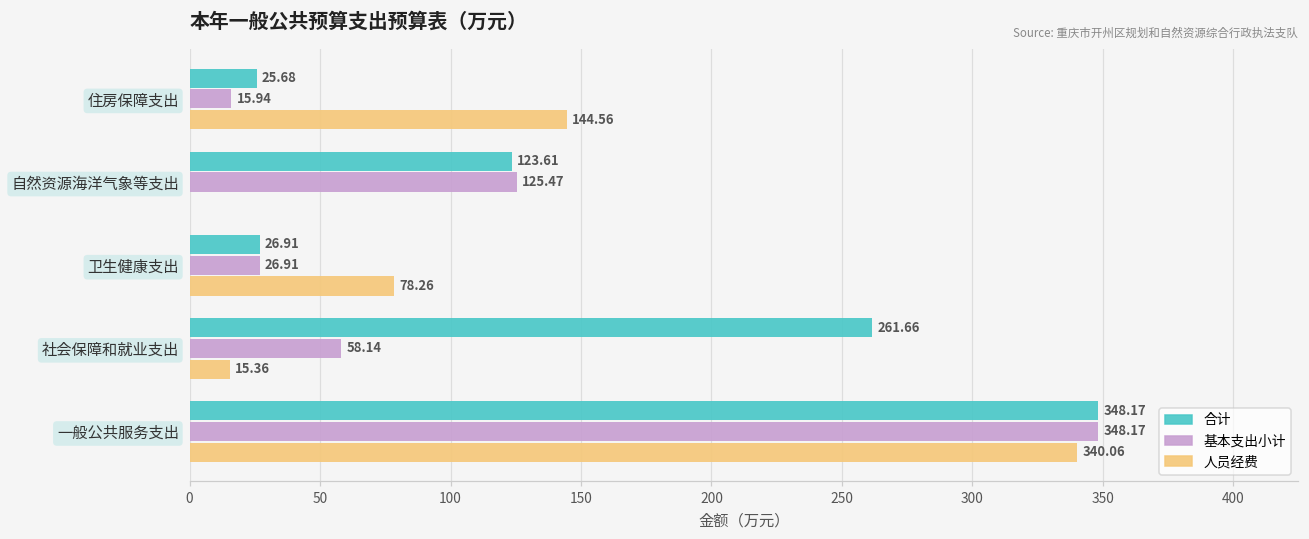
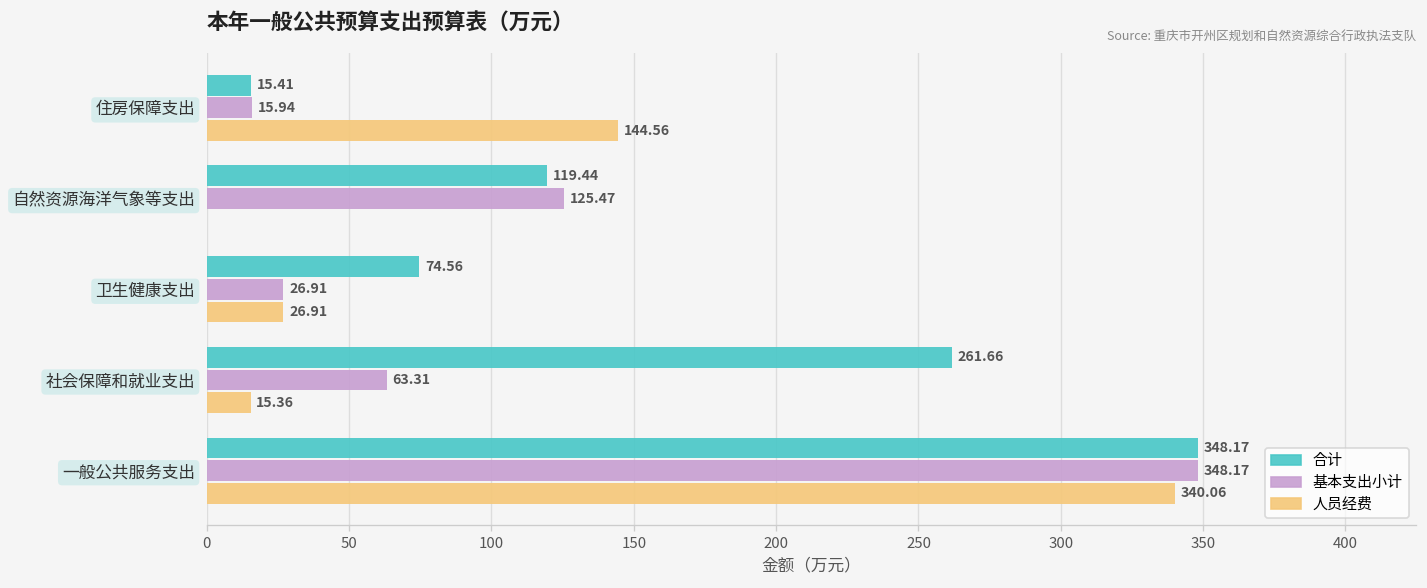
  {
    "合计": {
-     "住房保障支出": 25.68,
-     "自然资源海洋气象等支出": 123.61,
-     "卫生健康支出": 26.91,
+     "住房保障支出": 15.41,
+     "自然资源海洋气象等支出": 119.44,
+     "卫生健康支出": 74.56,
      "社会保障和就业支出": 261.66,
      "一般公共服务支出": 348.17
    },
    "基本支出小计": {
      "住房保障支出": 15.94,
      "自然资源海洋气象等支出": 125.47,
      "卫生健康支出": 26.91,
-     "社会保障和就业支出": 58.14,
+     "社会保障和就业支出": 63.31,
      "一般公共服务支出": 348.17
    },
    "人员经费": {
      "住房保障支出": 144.56,
-     "卫生健康支出": 78.26,
+     "卫生健康支出": 26.91,
      "社会保障和就业支出": 15.36,
      "一般公共服务支出": 340.06
    }
  }
